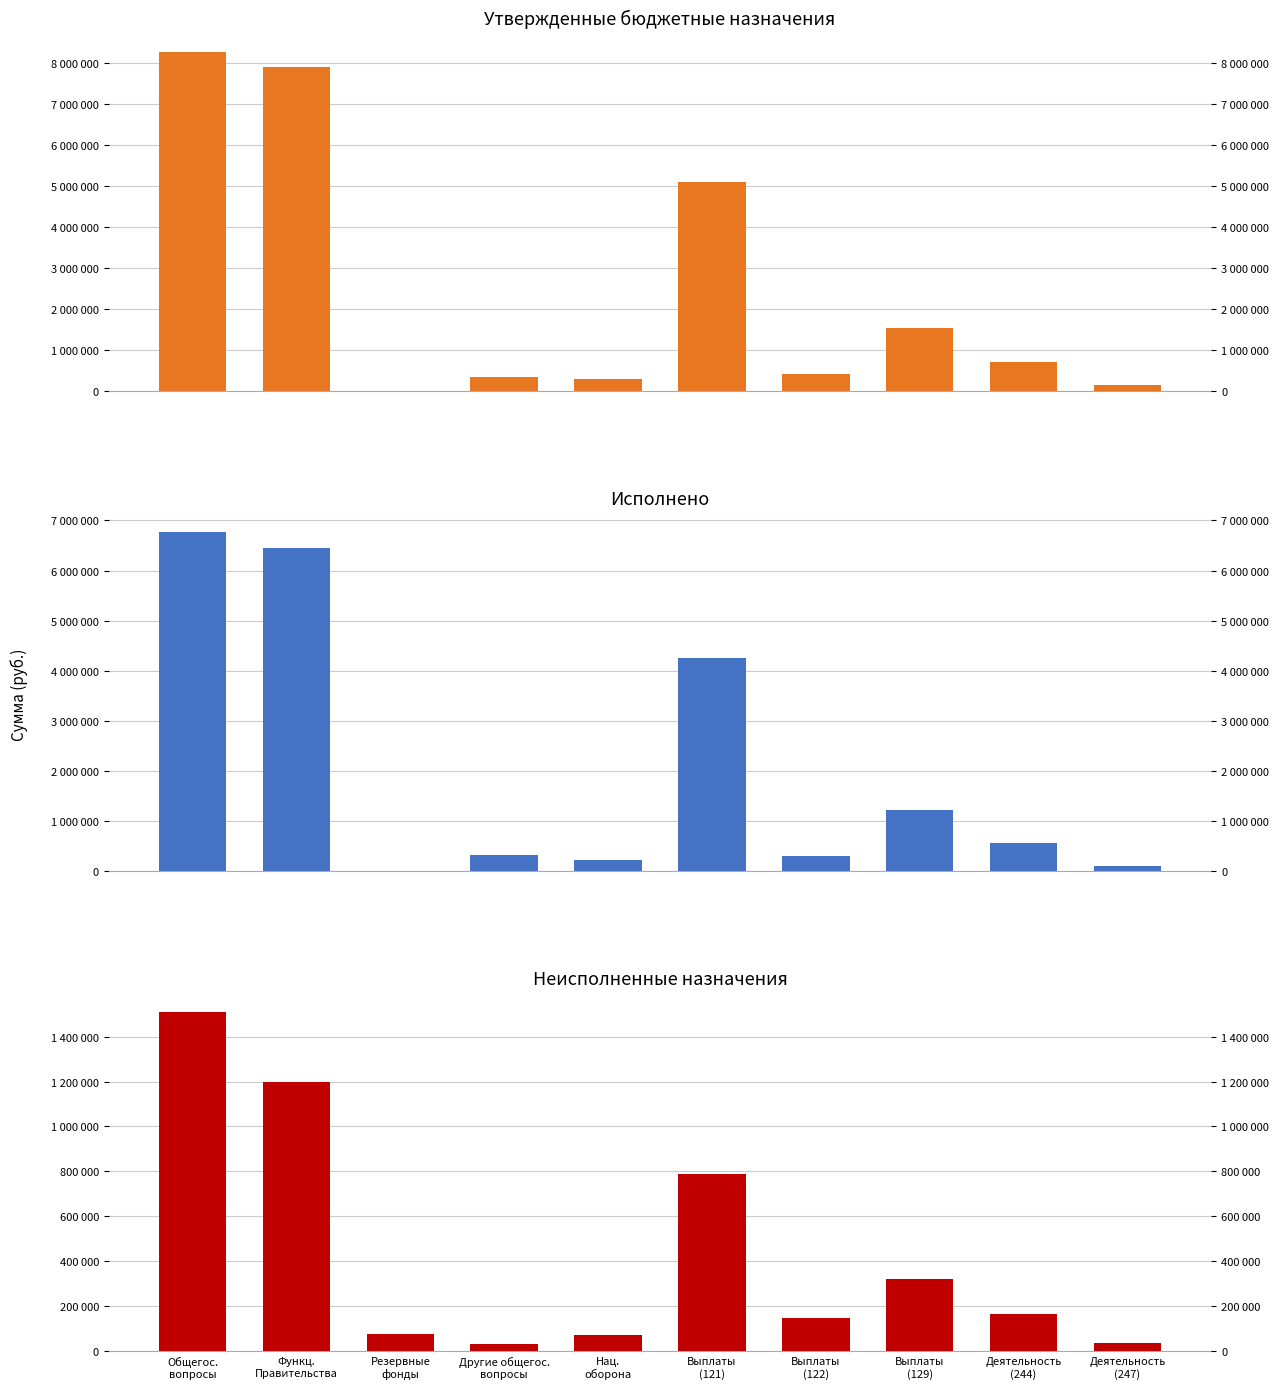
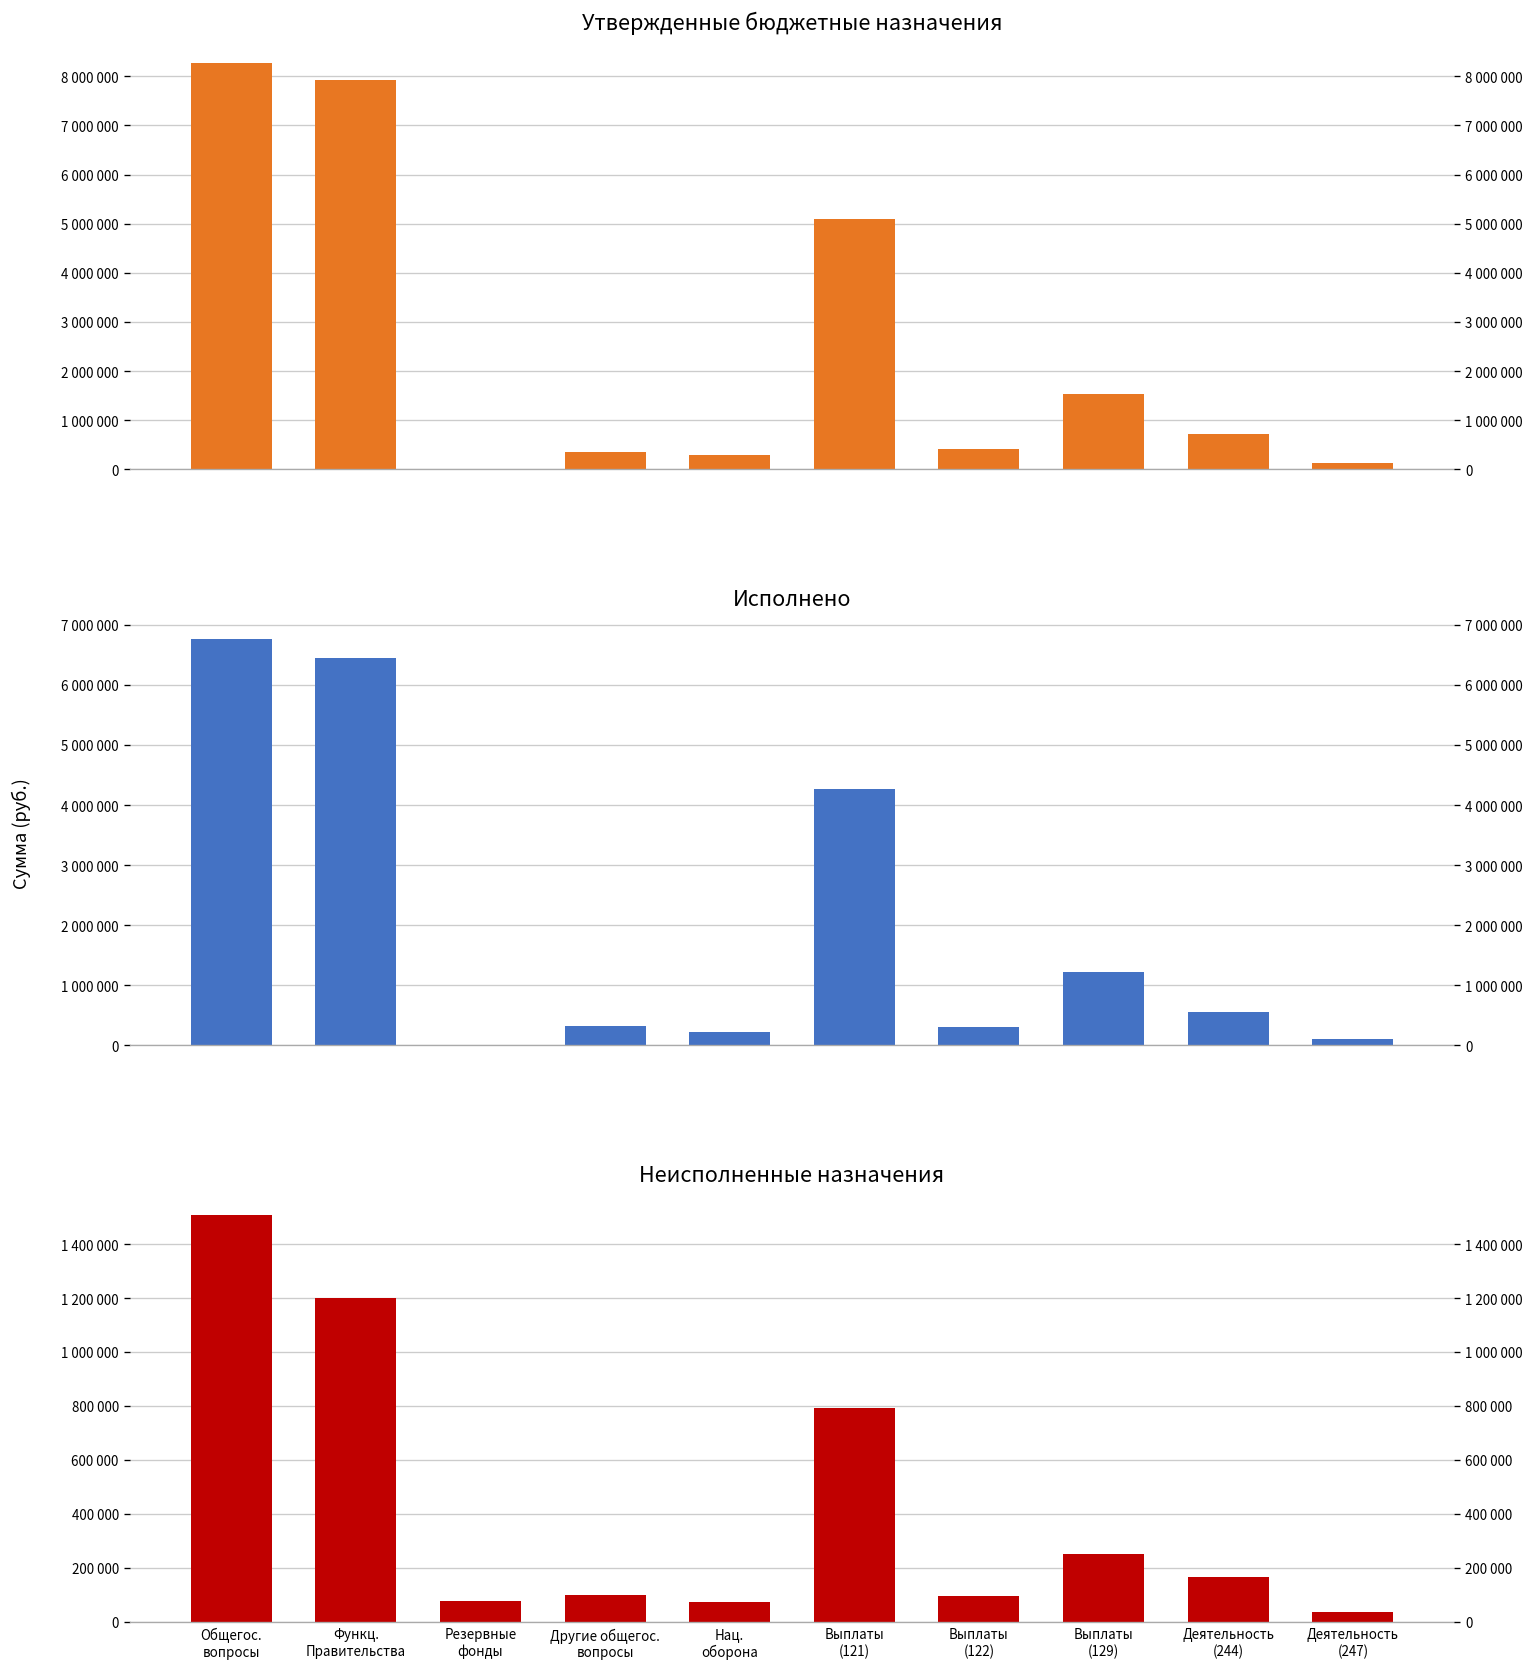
  {
    "Неисполненные назначения": {
      "Общегос. вопросы": 1510000,
      "Функц. Правительства": 1200000,
      "Резервные фонды": 70000,
-     "Другие общегос. вопросы": 30000,
+     "Другие общегос. вопросы": 100000,
      "Нац. оборона": 70000,
      "Выплаты (121)": 790000,
-     "Выплаты (122)": 150000,
-     "Выплаты (129)": 320000,
+     "Выплаты (122)": 100000,
+     "Выплаты (129)": 250000,
      "Деятельность (244)": 160000,
      "Деятельность (247)": 30000
    }
  }
